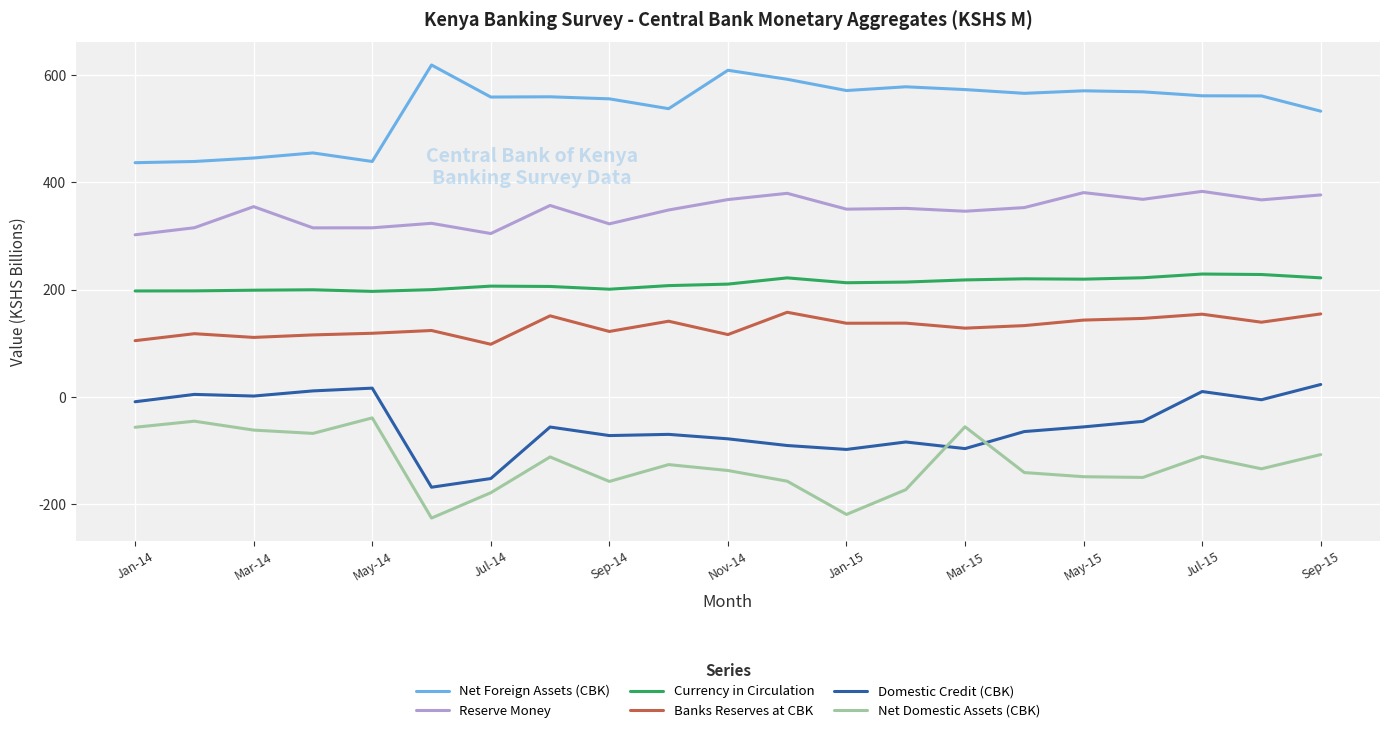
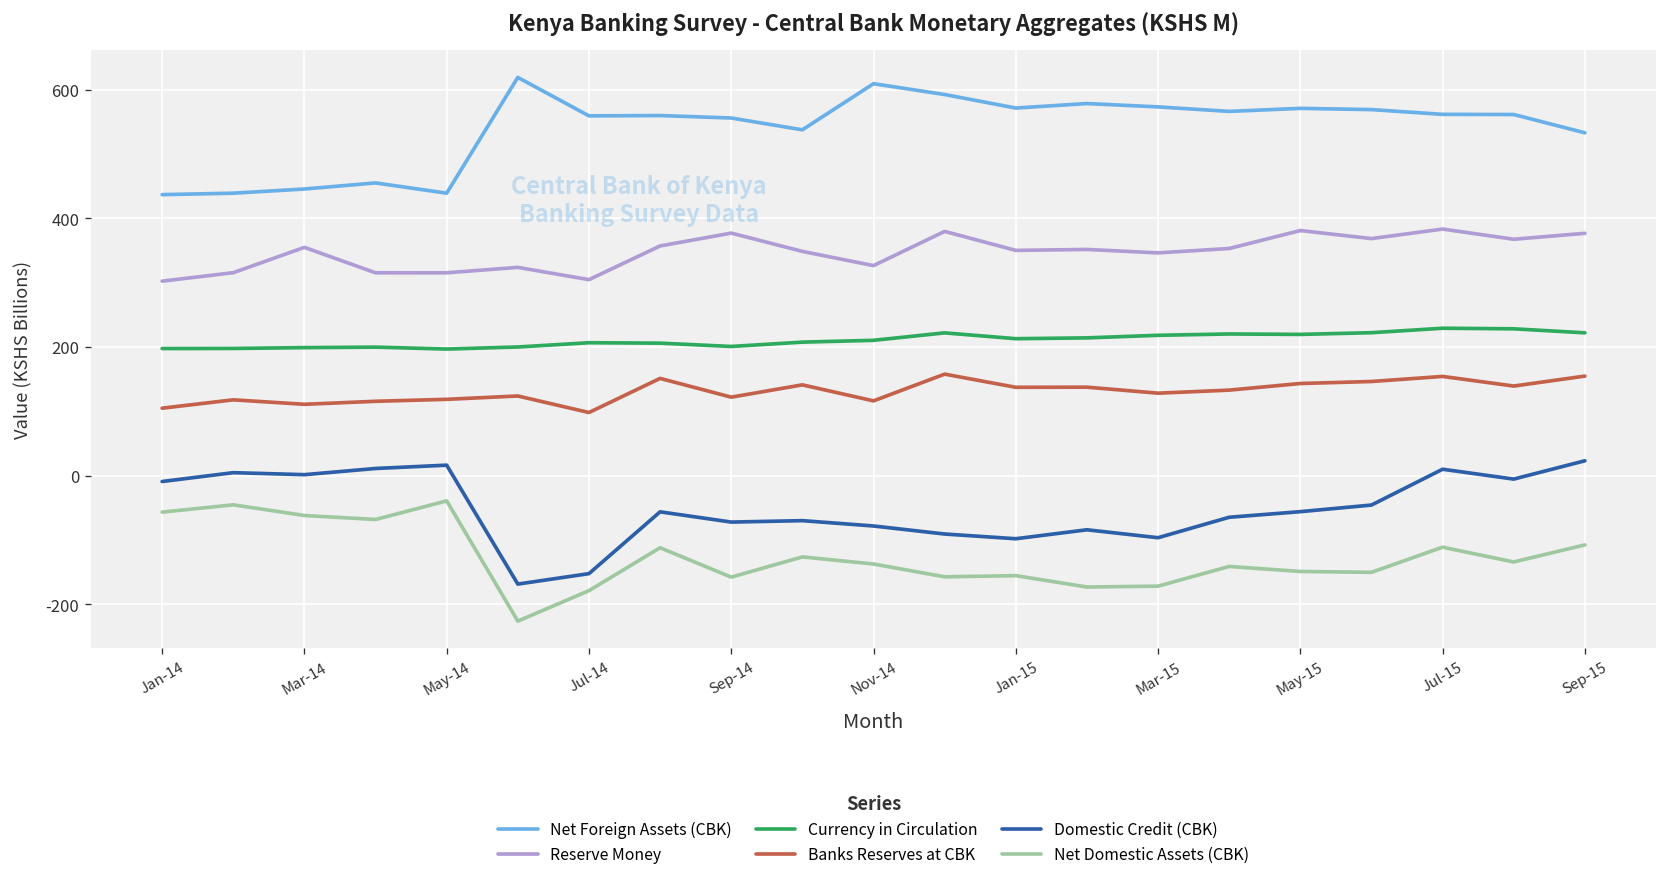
  {
    "Net Foreign Assets (CBK)": {
      "Jan-14": 440,
      "Mar-14": 450,
      "May-14": 440,
      "Jul-14": 560,
      "Sep-14": 560,
      "Nov-14": 610,
      "Jan-15": 570,
      "Mar-15": 570,
      "May-15": 570,
      "Jul-15": 560,
      "Sep-15": 530
    },
    "Reserve Money": {
      "Jan-14": 300,
      "Mar-14": 350,
      "May-14": 320,
      "Jul-14": 300,
-     "Sep-14": 320,
-     "Nov-14": 370,
+     "Sep-14": 380,
+     "Nov-14": 330,
      "Jan-15": 350,
      "Mar-15": 350,
      "May-15": 380,
      "Jul-15": 380,
      "Sep-15": 380
    },
    "Currency in Circulation": {
      "Jan-14": 200,
      "Mar-14": 200,
      "May-14": 200,
      "Jul-14": 210,
      "Sep-14": 200,
      "Nov-14": 210,
      "Jan-15": 210,
      "Mar-15": 220,
      "May-15": 220,
      "Jul-15": 230,
      "Sep-15": 220
    },
    "Banks Reserves at CBK": {
      "Jan-14": 100,
      "Mar-14": 110,
      "May-14": 120,
      "Jul-14": 100,
      "Sep-14": 120,
      "Nov-14": 120,
      "Jan-15": 140,
      "Mar-15": 130,
      "May-15": 140,
      "Jul-15": 150,
      "Sep-15": 150
    },
    "Domestic Credit (CBK)": {
      "Jan-14": -10,
      "Mar-14": 0,
      "May-14": 20,
      "Jul-14": -150,
      "Sep-14": -70,
      "Nov-14": -80,
      "Jan-15": -100,
      "Mar-15": -100,
      "May-15": -60,
      "Jul-15": 10,
      "Sep-15": 20
    },
    "Net Domestic Assets (CBK)": {
      "Jan-14": -60,
      "Mar-14": -60,
      "May-14": -40,
      "Jul-14": -180,
      "Sep-14": -160,
      "Nov-14": -140,
-     "Jan-15": -220,
-     "Mar-15": -60,
+     "Jan-15": -160,
+     "Mar-15": -170,
      "May-15": -150,
      "Jul-15": -110,
      "Sep-15": -110
    }
  }
